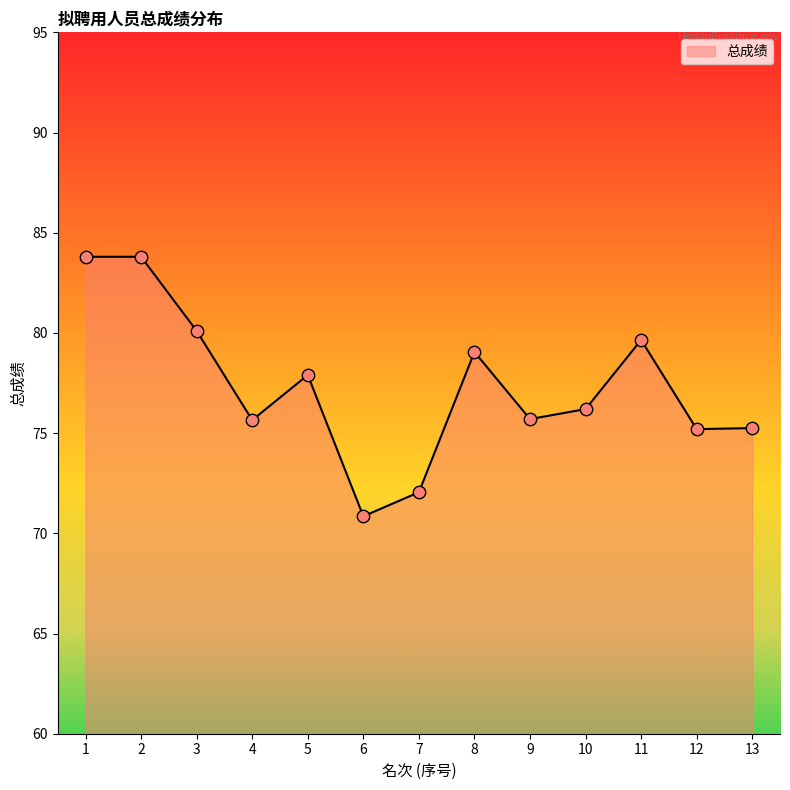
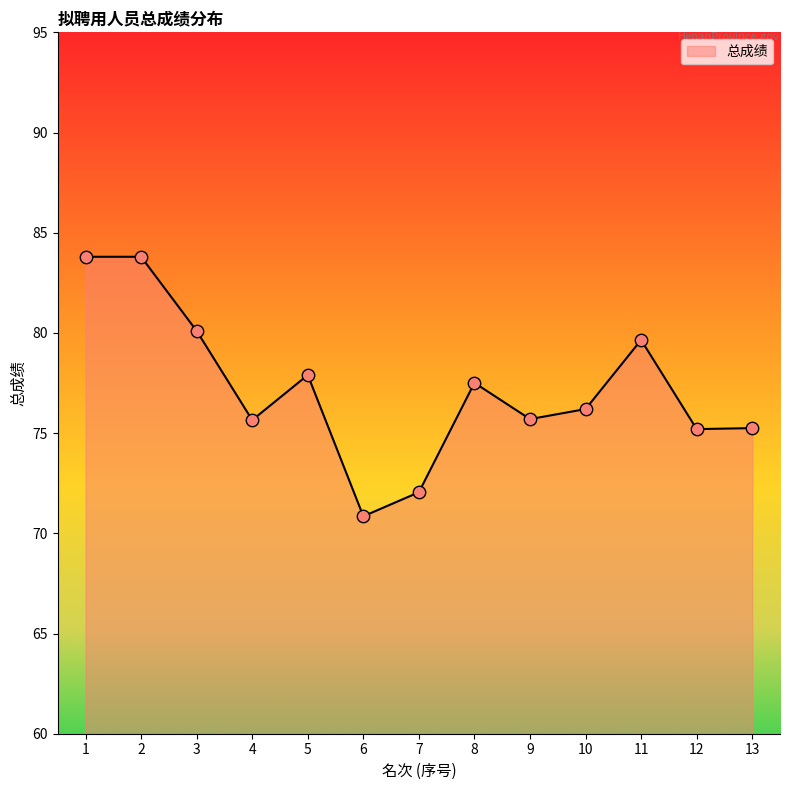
  {
    "1": 83.8,
    "2": 83.8,
    "3": 80.1,
    "4": 75.7,
    "5": 77.9,
    "6": 70.9,
    "7": 72.1,
-   "8": 79.1,
+   "8": 77.5,
    "9": 75.7,
    "10": 76.2,
    "11": 79.7,
    "12": 75.2,
    "13": 75.3
  }
